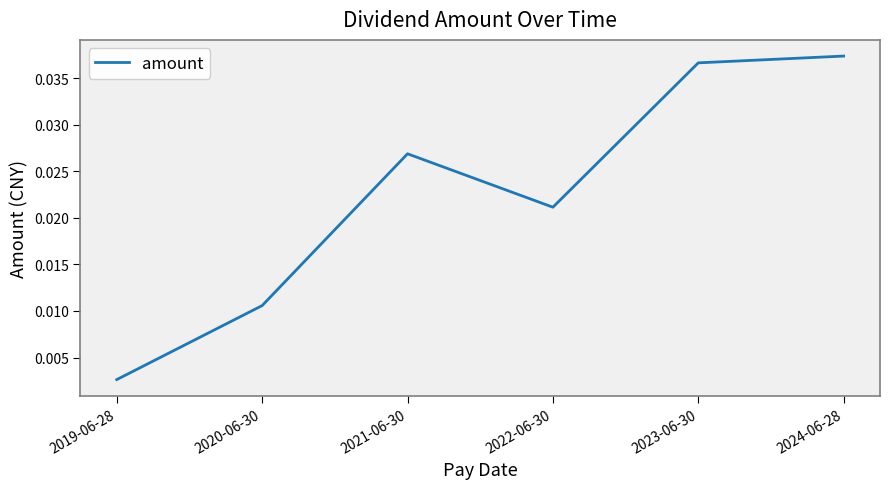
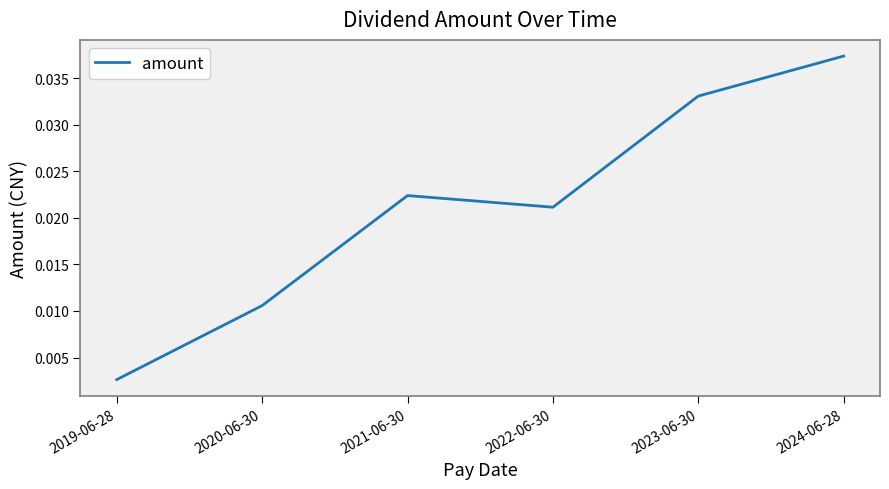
  {
    "2019-06-28": 0.003,
    "2020-06-30": 0.011,
-   "2021-06-30": 0.027,
+   "2021-06-30": 0.022,
    "2022-06-30": 0.021,
-   "2023-06-30": 0.037,
+   "2023-06-30": 0.033,
    "2024-06-28": 0.037
  }
